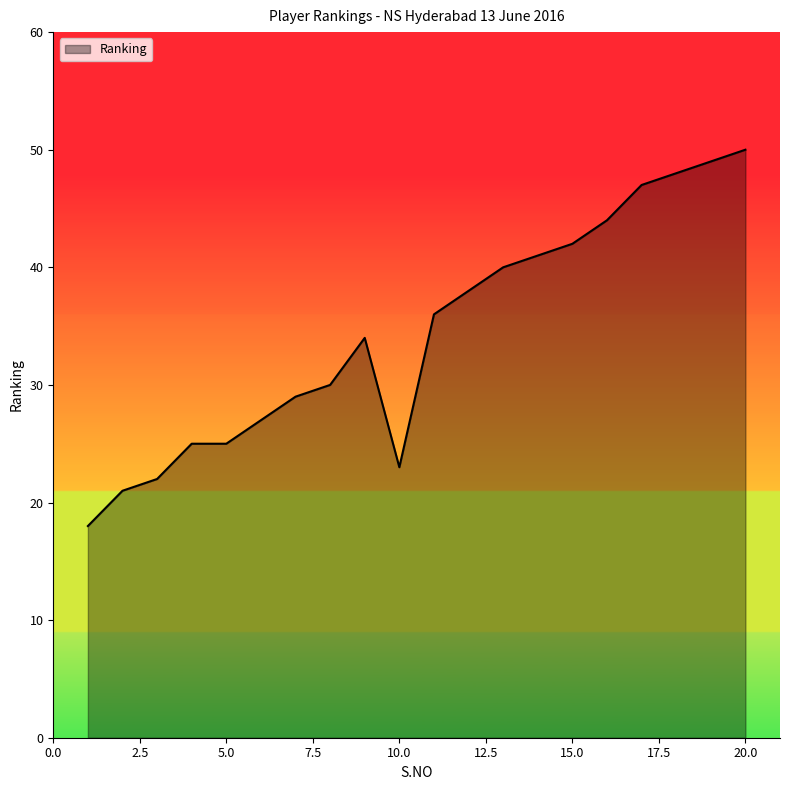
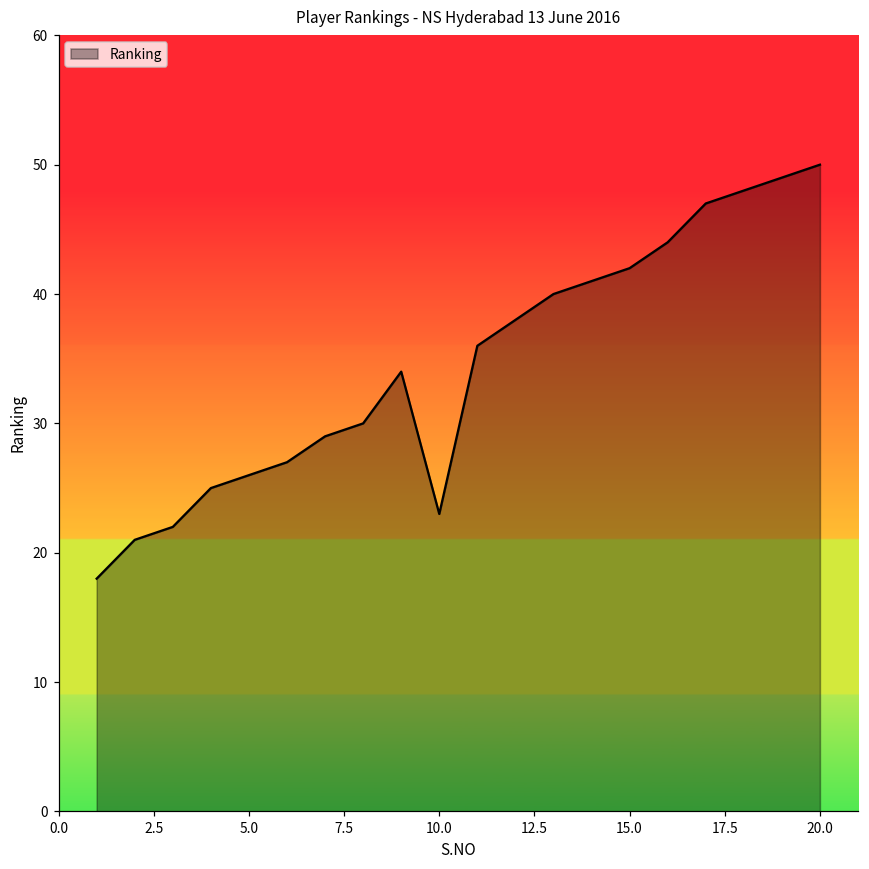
  {
-   "5.0": 25,
+   "5.0": 26,
    "10.0": 23,
    "15.0": 42,
    "20.0": 50
  }
